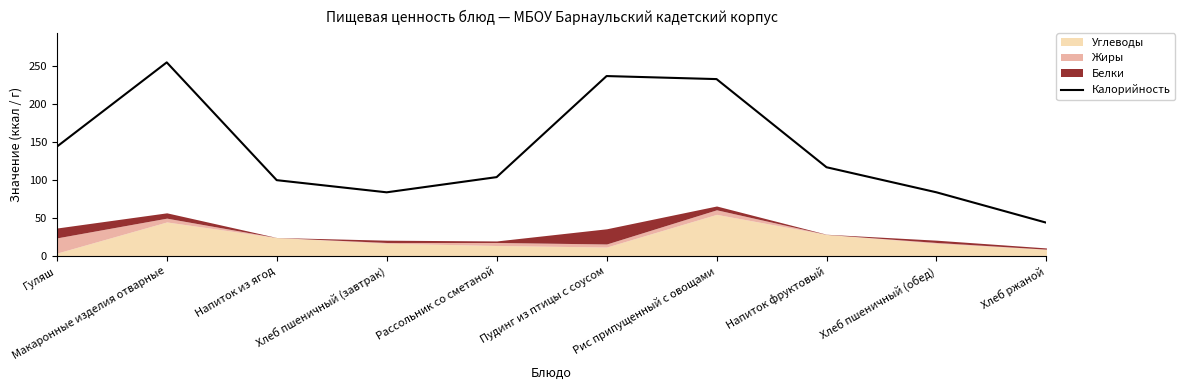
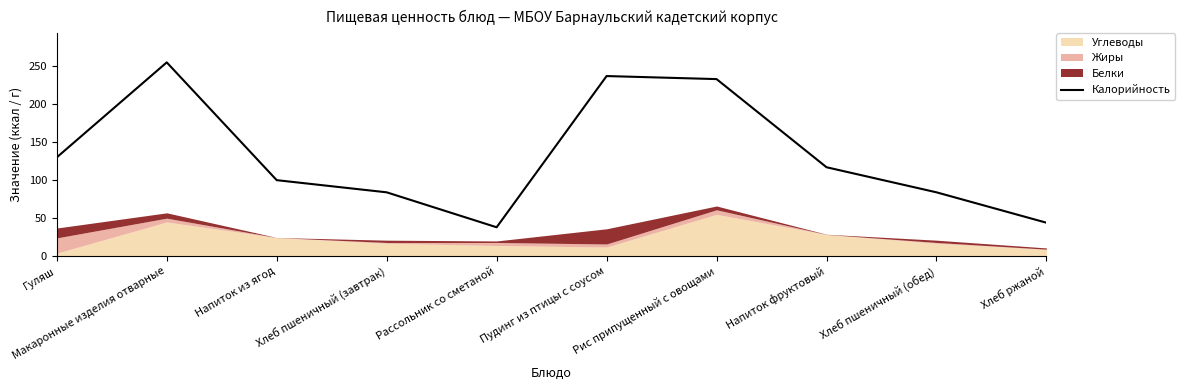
  {
    "Калорийность": {
-     "Гуляш": 140,
+     "Гуляш": 130,
      "Макаронные изделия отварные": 260,
      "Напиток из ягод": 100,
      "Хлеб пшеничный (завтрак)": 80,
-     "Рассольник со сметаной": 100,
+     "Рассольник со сметаной": 40,
      "Пудинг из птицы с соусом": 240,
      "Рис припущенный с овощами": 230,
      "Напиток фруктовый": 120,
      "Хлеб пшеничный (обед)": 80,
      "Хлеб ржаной": 40
    },
    "Белки": {
      "Гуляш": 10,
      "Макаронные изделия отварные": 10,
      "Пудинг из птицы с соусом": 20,
      "Рис припущенный с овощами": 10
    }
  }
